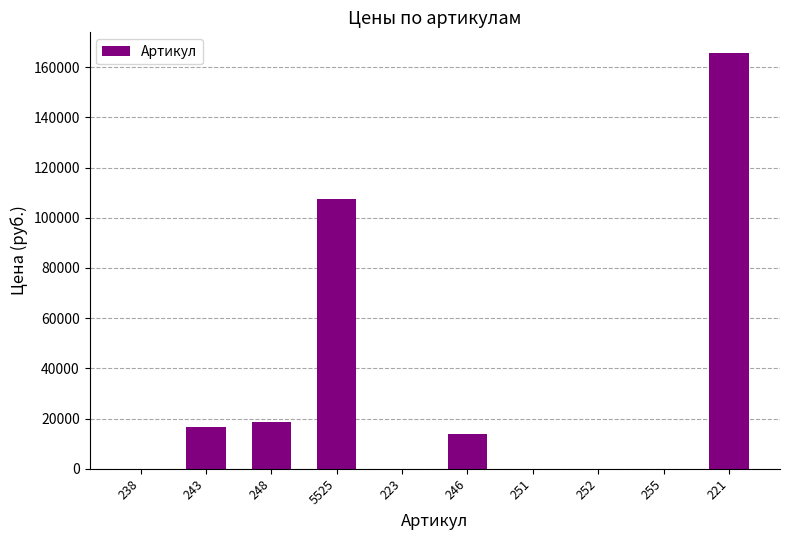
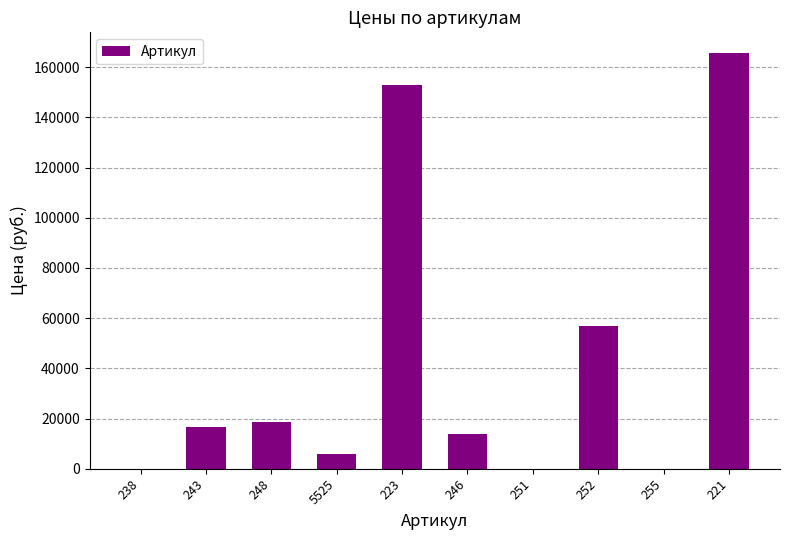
  {
    "238": 0,
    "243": 17000,
    "248": 19000,
-   "5525": 108000,
-   "223": 0,
+   "5525": 6000,
+   "223": 153000,
    "246": 14000,
    "251": 0,
-   "252": 0,
+   "252": 57000,
    "255": 0,
    "221": 166000
  }
